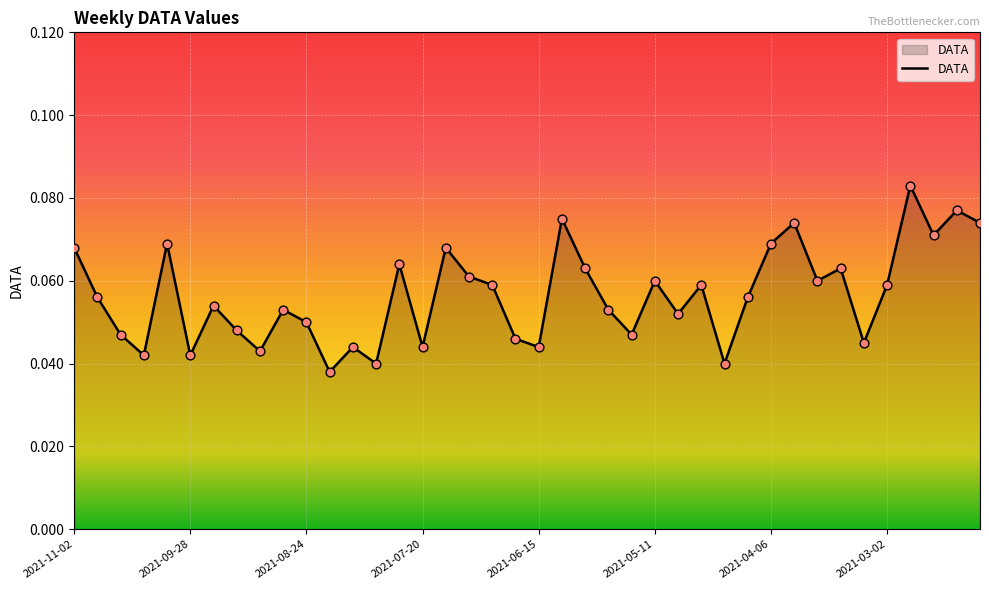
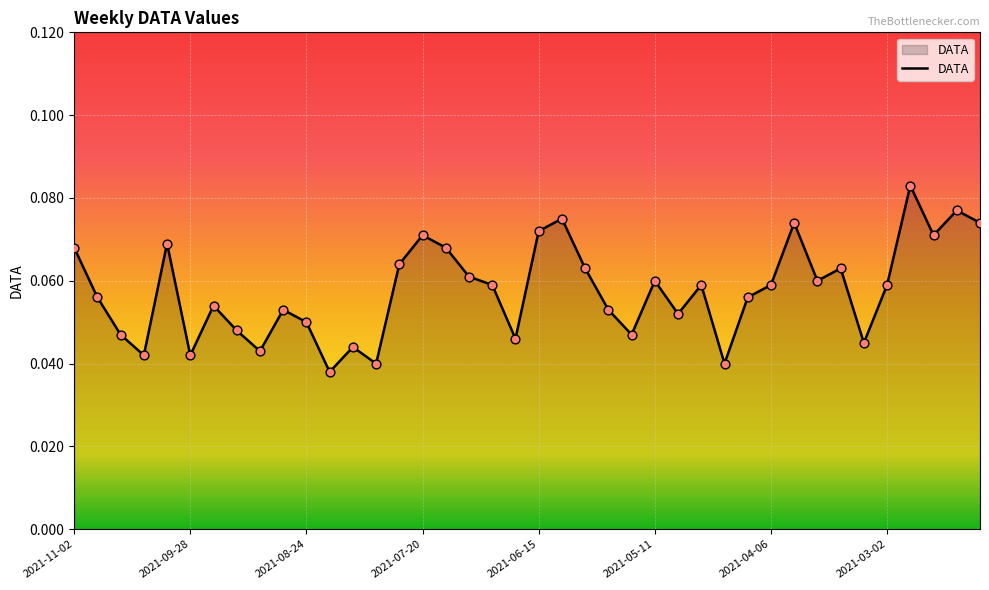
  {
    "2021-11-02": 0.068,
    "2021-09-28": 0.042,
    "2021-08-24": 0.050,
-   "2021-07-20": 0.044,
-   "2021-06-15": 0.044,
+   "2021-07-20": 0.071,
+   "2021-06-15": 0.072,
    "2021-05-11": 0.060,
-   "2021-04-06": 0.069,
+   "2021-04-06": 0.059,
    "2021-03-02": 0.059
  }
